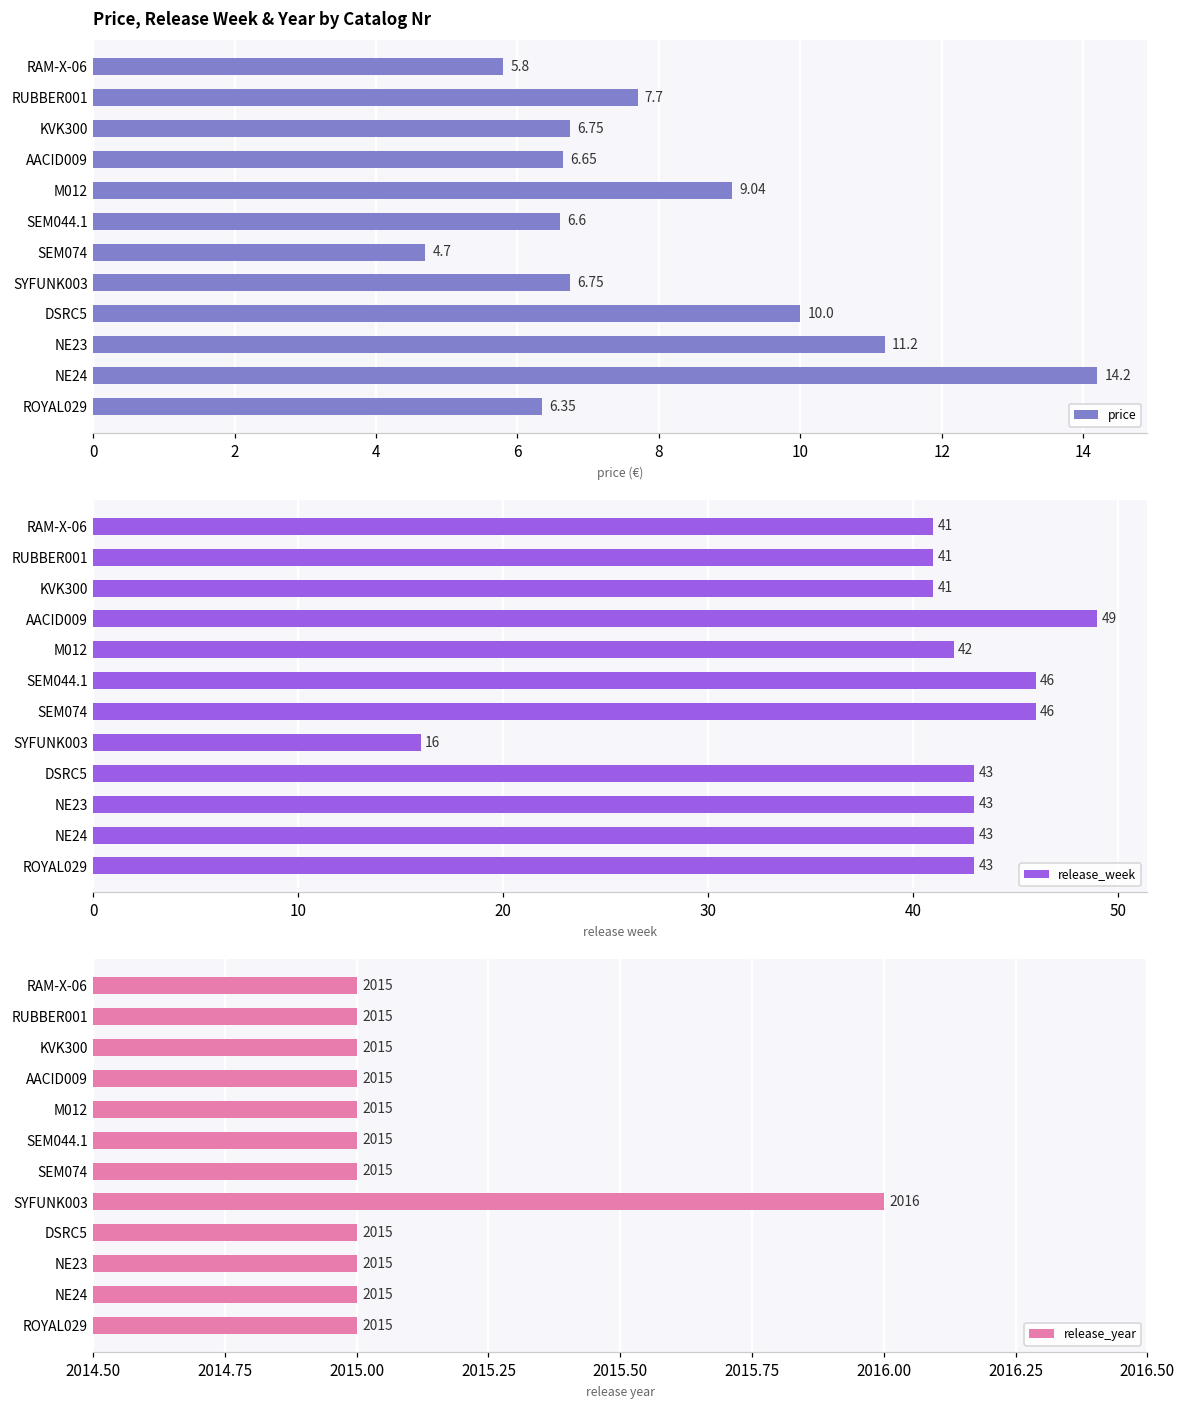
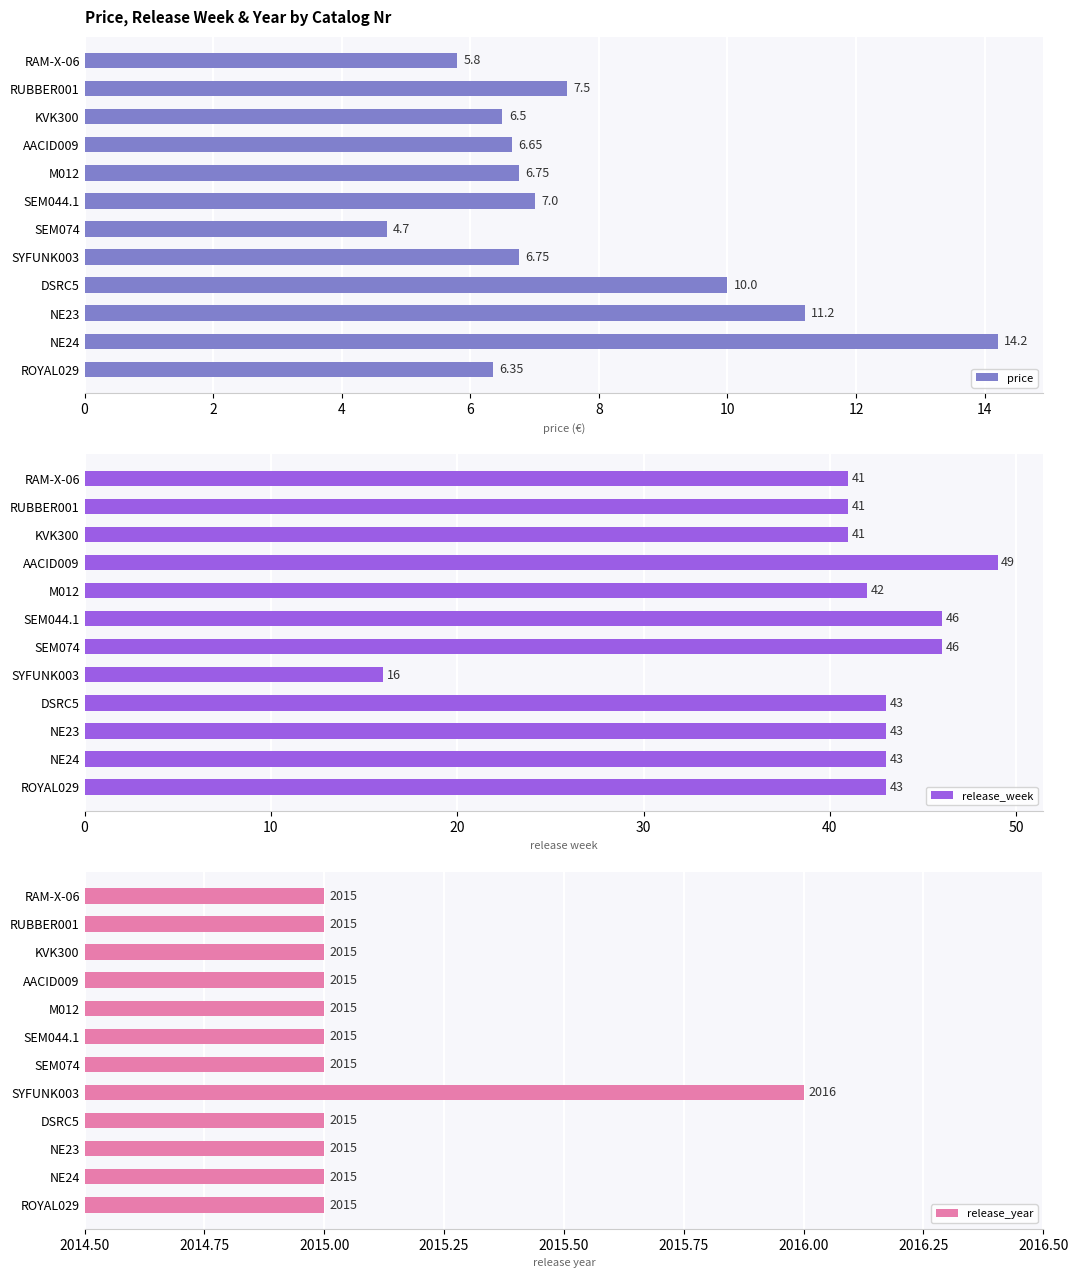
  {
    "Price, Release Week & Year by Catalog Nr": {
      "RAM-X-06": 5.8,
-     "RUBBER001": 7.7,
-     "KVK300": 6.75,
+     "RUBBER001": 7.5,
+     "KVK300": 6.5,
      "AACID009": 6.65,
-     "M012": 9.04,
-     "SEM044.1": 6.6,
+     "M012": 6.75,
+     "SEM044.1": 7.0,
      "SEM074": 4.7,
      "SYFUNK003": 6.75,
      "DSRC5": 10.0,
      "NE23": 11.2,
      "NE24": 14.2,
      "ROYAL029": 6.35
    }
  }
